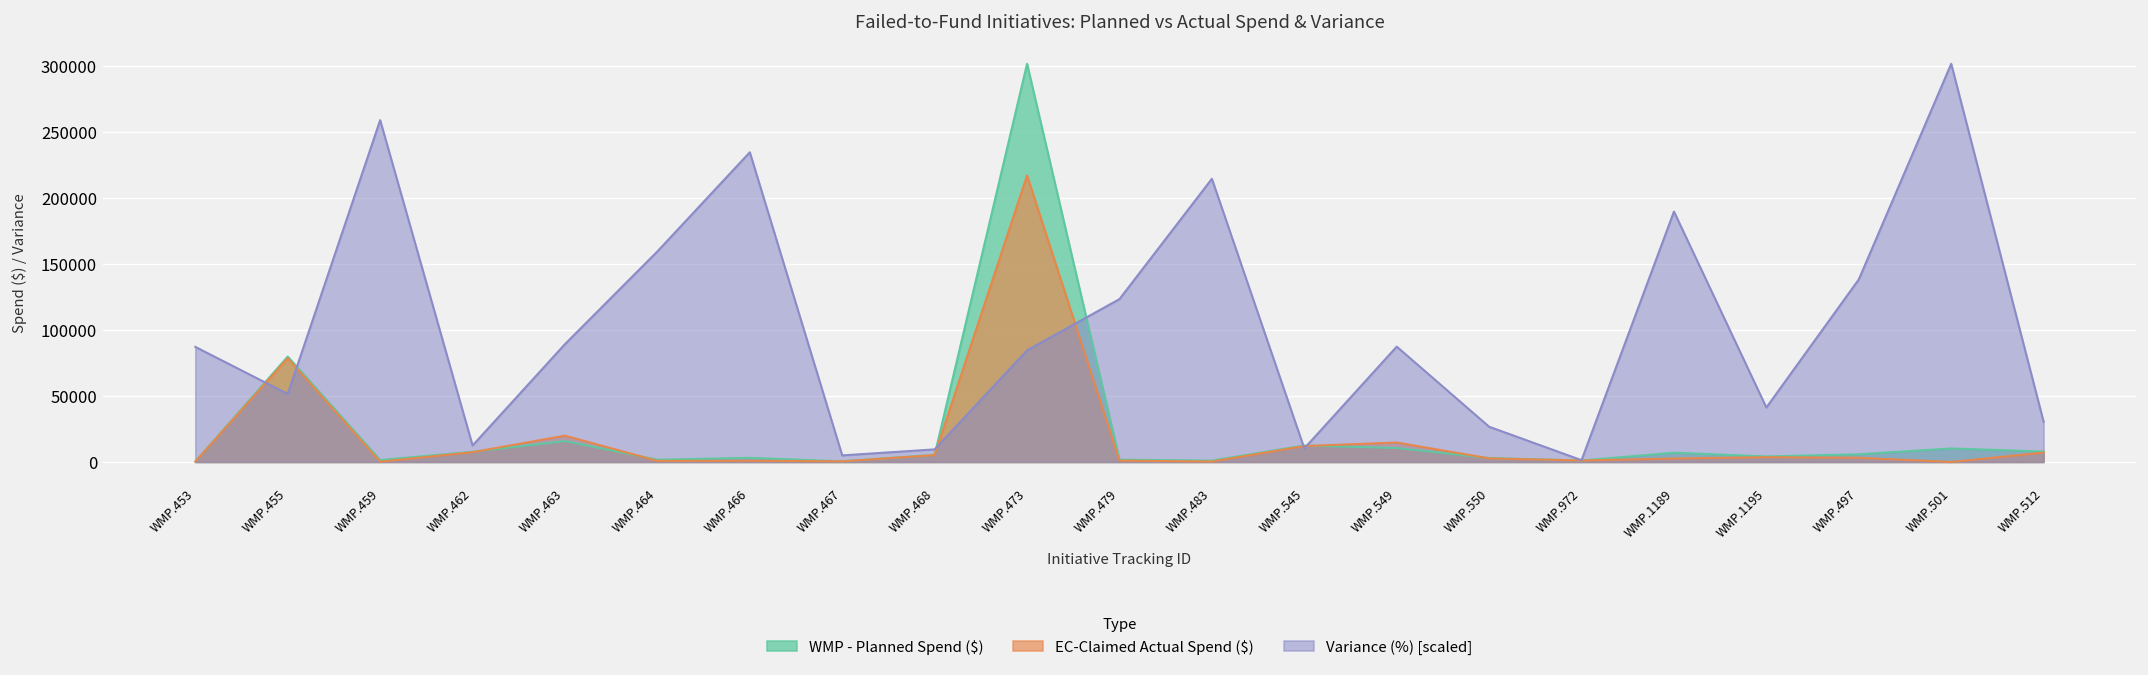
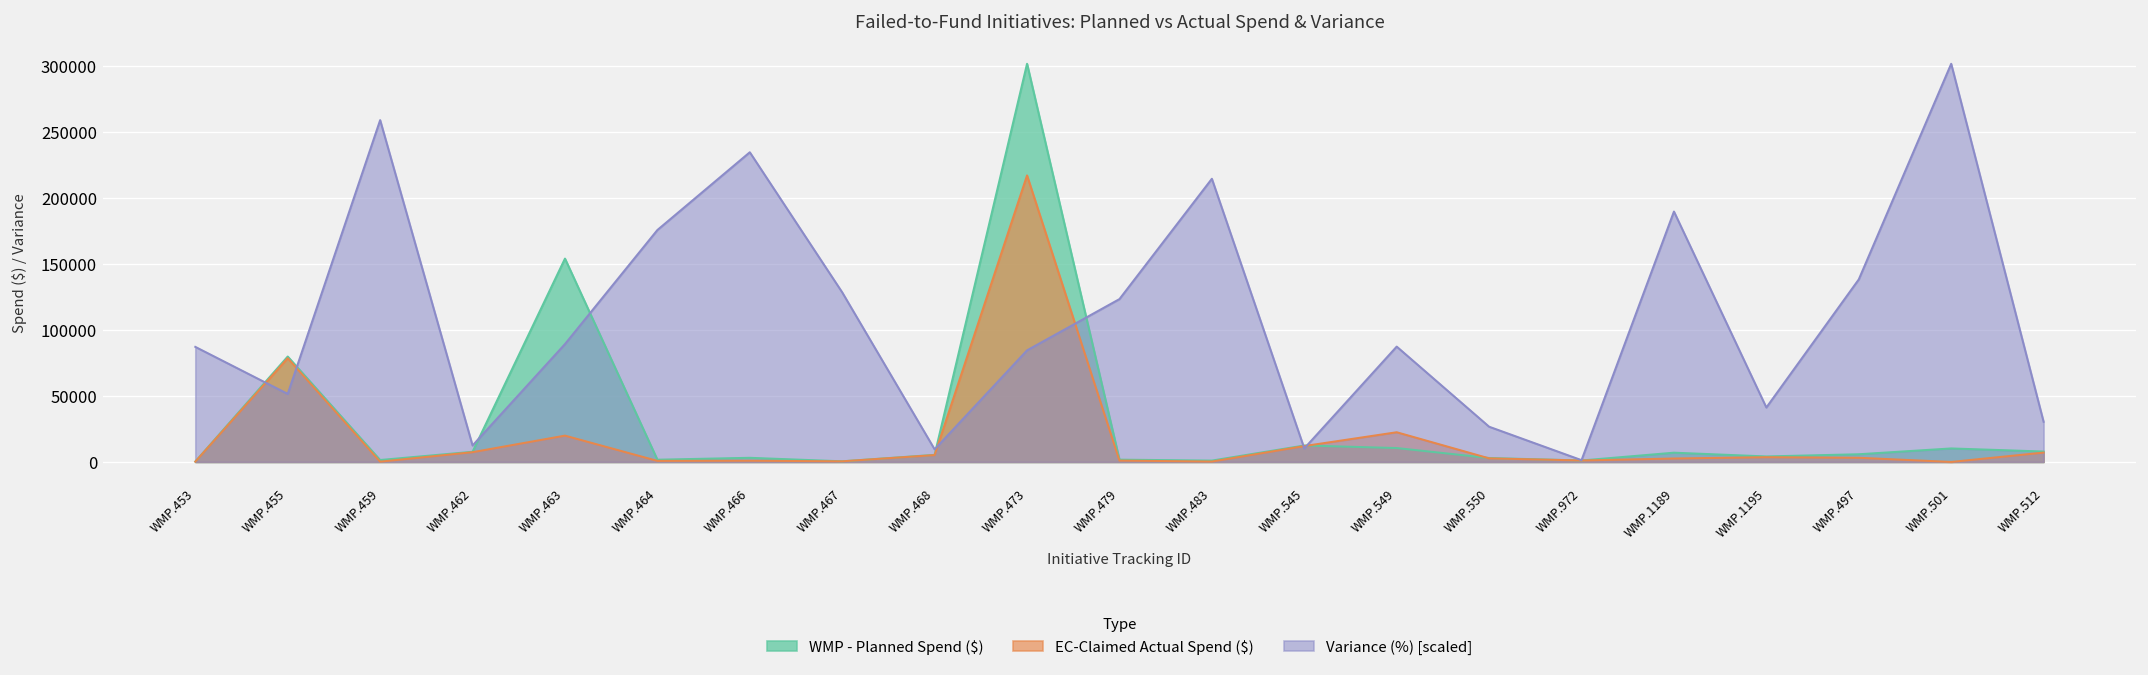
  {
    "WMP - Planned Spend ($)": {
-     "WMP.463": 16000,
+     "WMP.463": 154000,
      "WMP.473": 302000,
      "WMP.549": 11000,
      "WMP.1189": 7000,
      "WMP.497": 6000,
      "WMP.501": 10000
    },
    "EC-Claimed Actual Spend ($)": {
      "WMP.463": 20000,
      "WMP.473": 217000,
-     "WMP.549": 15000,
+     "WMP.549": 23000,
      "WMP.1189": 3000,
      "WMP.497": 3000,
      "WMP.501": 0
    },
    "Variance (%) [scaled]": {
      "WMP.453": 87000,
      "WMP.455": 52000,
      "WMP.459": 259000,
      "WMP.462": 12000,
      "WMP.463": 89000,
-     "WMP.464": 160000,
+     "WMP.464": 176000,
      "WMP.466": 235000,
-     "WMP.467": 5000,
+     "WMP.467": 129000,
      "WMP.468": 10000,
      "WMP.473": 85000,
      "WMP.479": 123000,
      "WMP.483": 215000,
      "WMP.549": 87000,
      "WMP.550": 27000,
      "WMP.1189": 190000,
      "WMP.1195": 41000,
      "WMP.497": 138000,
      "WMP.501": 302000,
      "WMP.512": 30000
    }
  }
